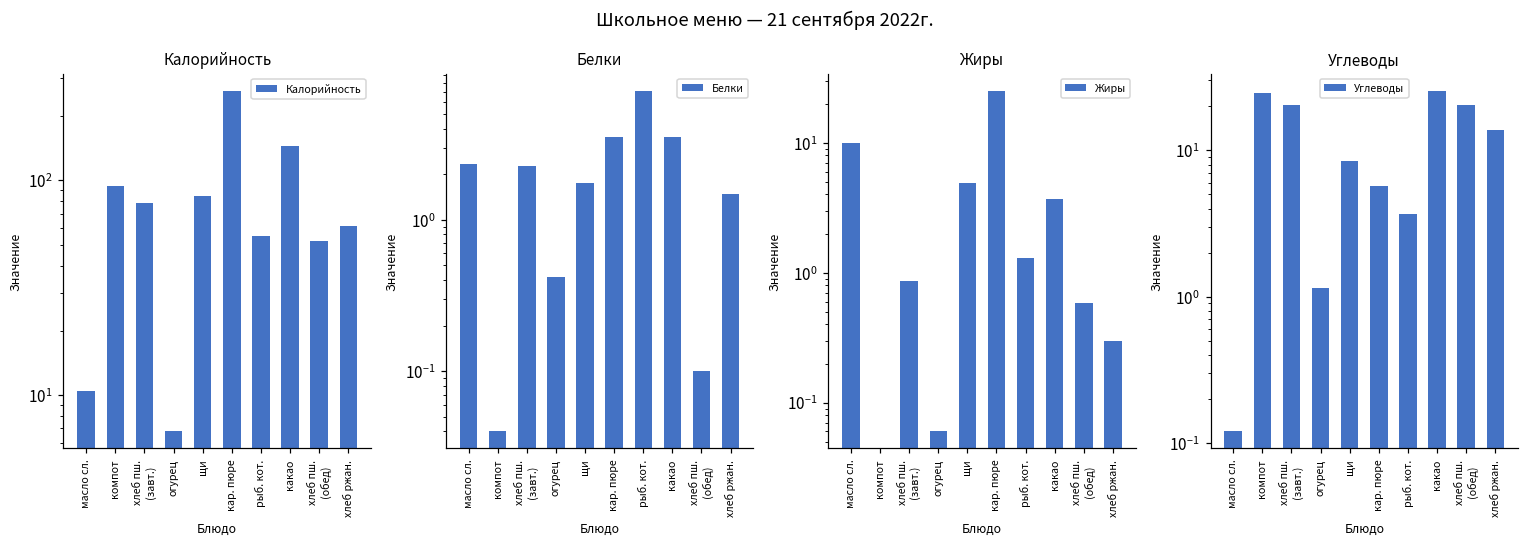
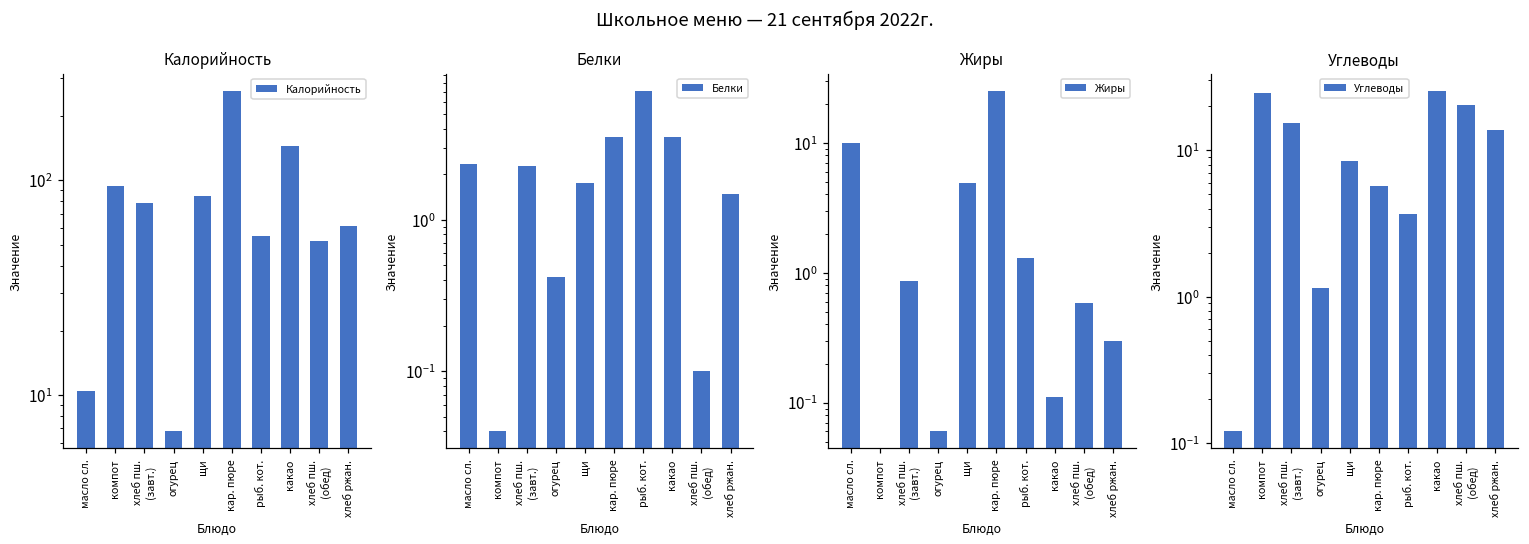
  {
    "Калорийность": {
      "масло сл.": 11,
      "компот": 90,
      "хлеб пш. (завт.)": 79,
      "огурец": 6.8,
      "щи": 85,
      "кар. пюре": 260,
      "рыб. кот.": 55,
      "какао": 150,
      "хлеб пш. (обед)": 52,
      "хлеб ржан.": 62
    },
    "Белки": {
      "масло сл.": 2.3,
      "компот": 0.040,
      "хлеб пш. (завт.)": 2.3,
      "огурец": 0.42,
      "щи": 1.8,
      "кар. пюре": 3.5,
      "рыб. кот.": 7,
      "какао": 3.5,
      "хлеб пш. (обед)": 0.10,
      "хлеб ржан.": 1.5
    },
    "Жиры": {
      "масло сл.": 10,
      "хлеб пш. (завт.)": 0.9,
      "огурец": 0.06,
      "щи": 4.9,
      "кар. пюре": 25,
      "рыб. кот.": 1.3,
-     "какао": 3.7,
+     "какао": 0.11,
      "хлеб пш. (обед)": 0.6,
      "хлеб ржан.": 0.30
    },
    "Углеводы": {
      "масло сл.": 0.12,
      "компот": 25,
-     "хлеб пш. (завт.)": 20,
+     "хлеб пш. (завт.)": 15,
      "огурец": 1.1,
      "щи": 8,
      "кар. пюре": 5.7,
      "рыб. кот.": 3.7,
      "какао": 25,
      "хлеб пш. (обед)": 20,
      "хлеб ржан.": 14
    }
  }
